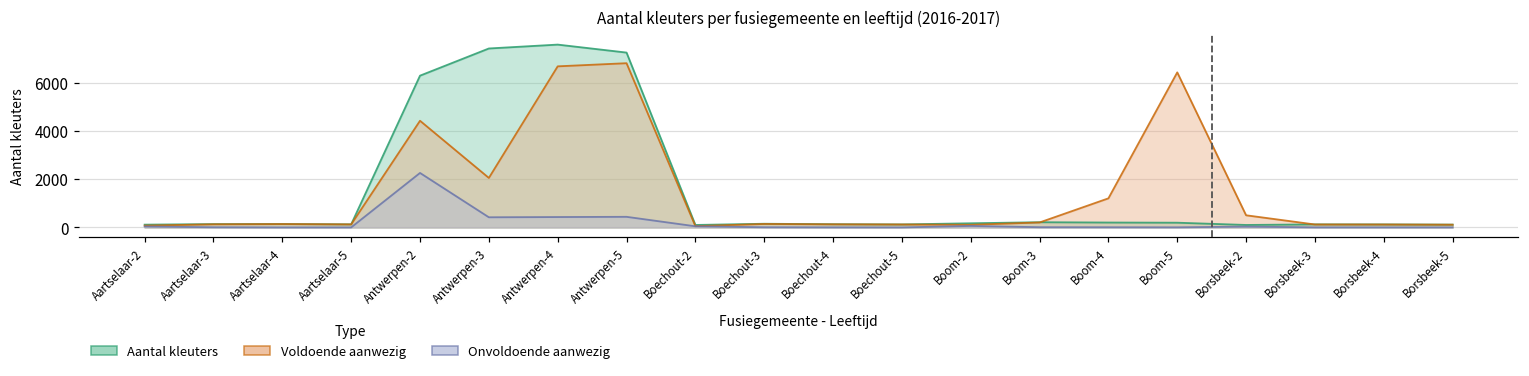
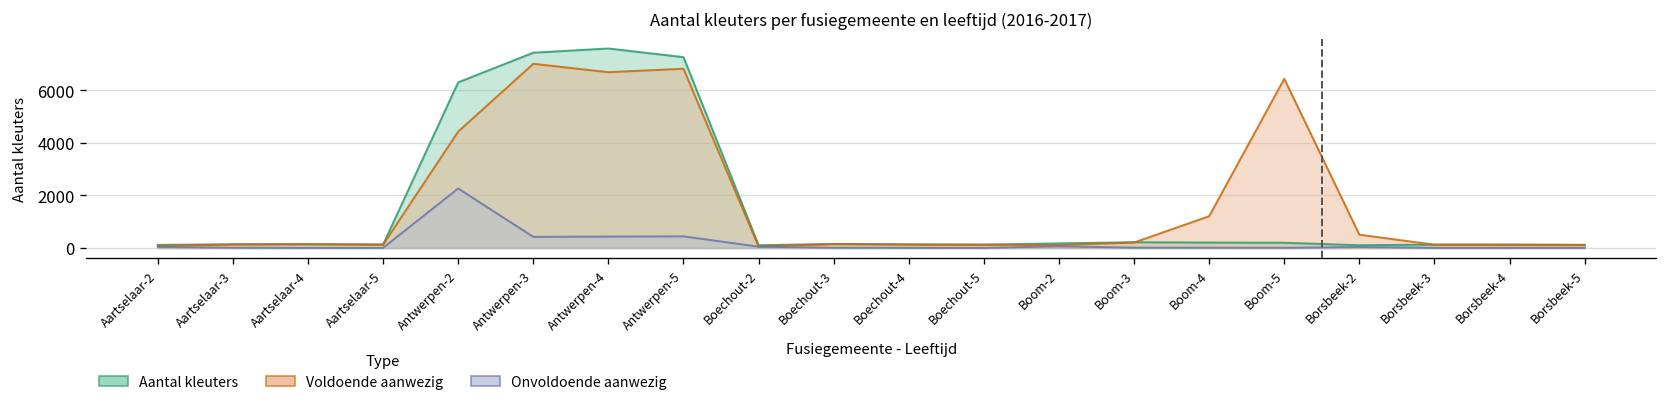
  {
    "Voldoende aanwezig": {
      "Antwerpen-2": 4400,
-     "Antwerpen-3": 2100,
+     "Antwerpen-3": 7000,
      "Antwerpen-4": 6700,
      "Antwerpen-5": 6800,
      "Boom-4": 1200,
      "Boom-5": 6400,
      "Borsbeek-2": 500
    }
  }
